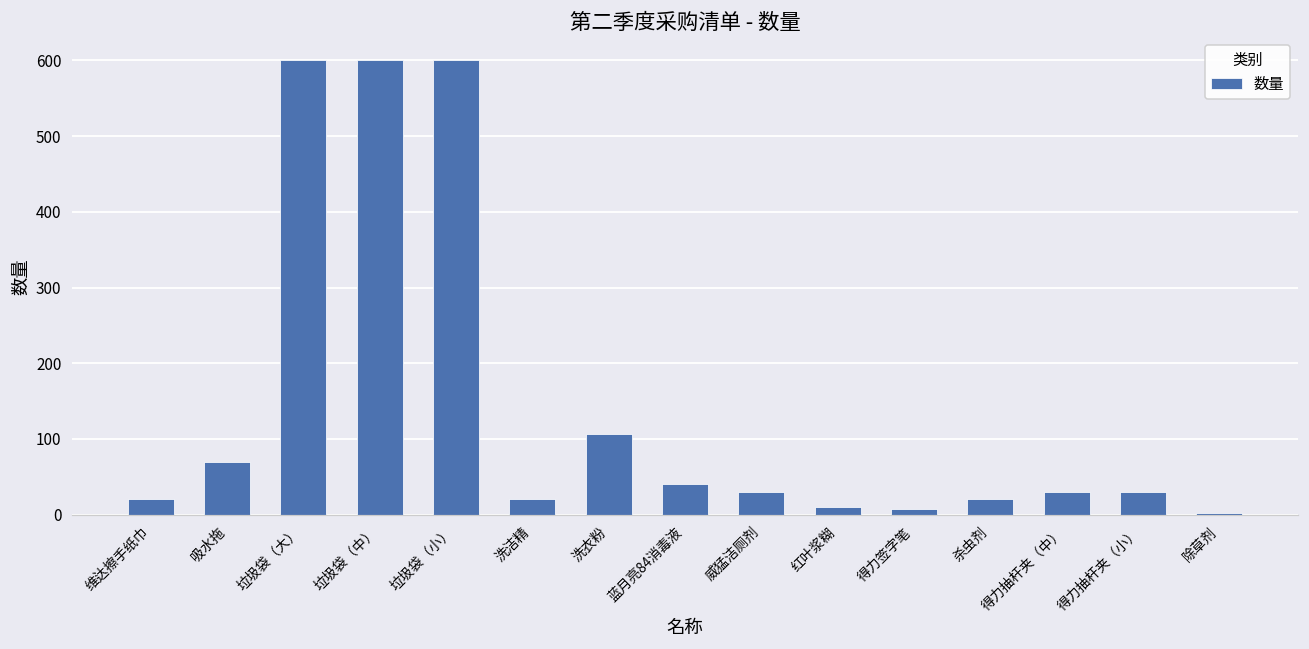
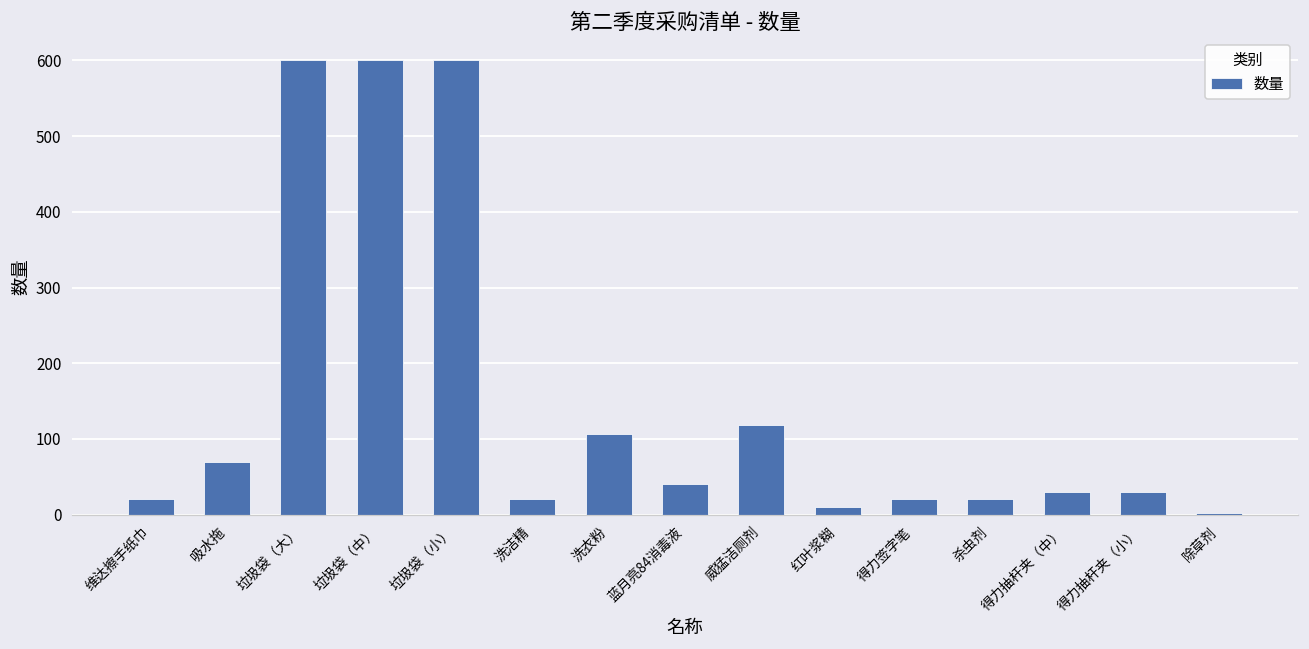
  {
    "维达擦手纸巾": 20,
    "吸水拖": 70,
    "垃圾袋（大）": 600,
    "垃圾袋（中）": 600,
    "垃圾袋（小）": 600,
    "洗洁精": 20,
    "洗衣粉": 110,
    "蓝月亮84消毒液": 40,
-   "威猛洁厕剂": 30,
+   "威猛洁厕剂": 120,
    "红叶浆糊": 10,
-   "得力签字笔": 10,
+   "得力签字笔": 20,
    "杀虫剂": 20,
    "得力抽杆夹（中）": 30,
    "得力抽杆夹（小）": 30
  }
